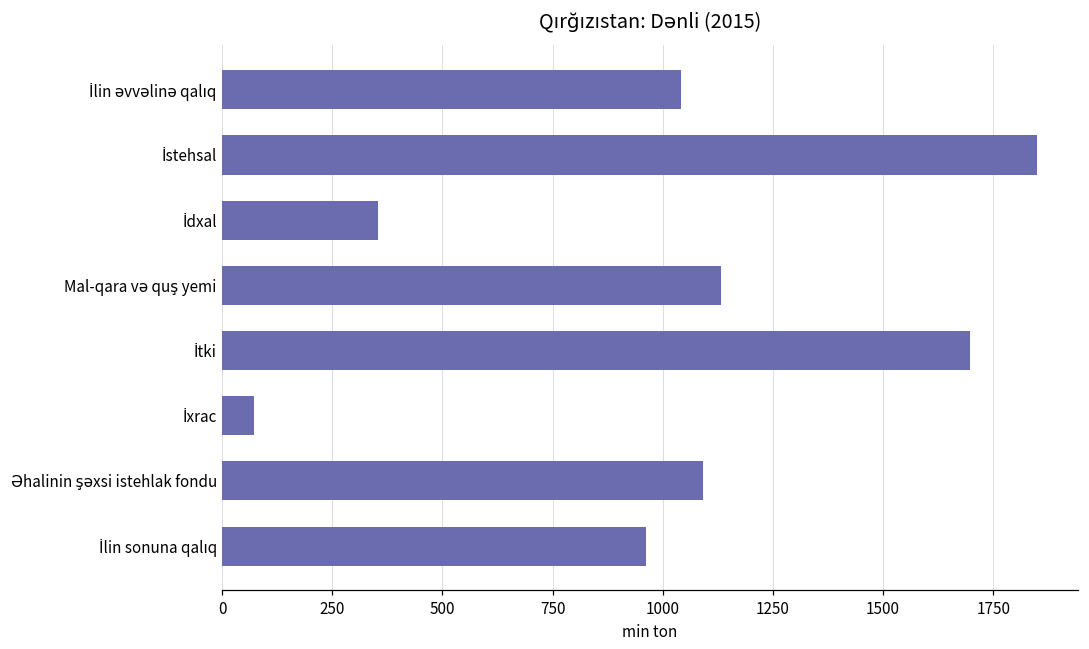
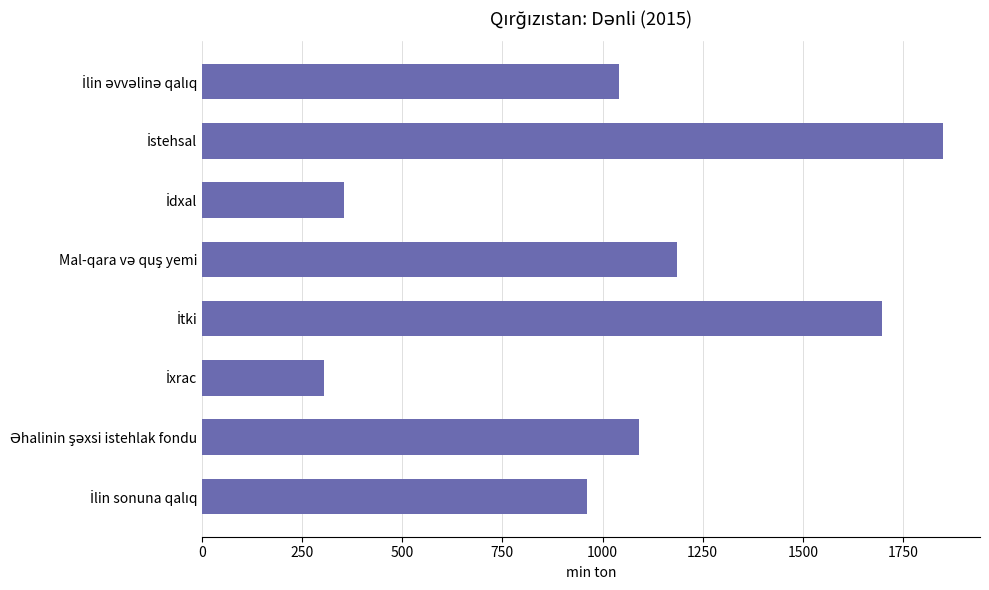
  {
    "İlin əvvəlinə qalıq": 1040,
    "İstehsal": 1850,
    "İdxal": 350,
-   "Mal-qara və quş yemi": 1130,
+   "Mal-qara və quş yemi": 1190,
    "İtki": 1700,
-   "İxrac": 70,
+   "İxrac": 310,
    "Əhalinin şəxsi istehlak fondu": 1090,
    "İlin sonuna qalıq": 960
  }
